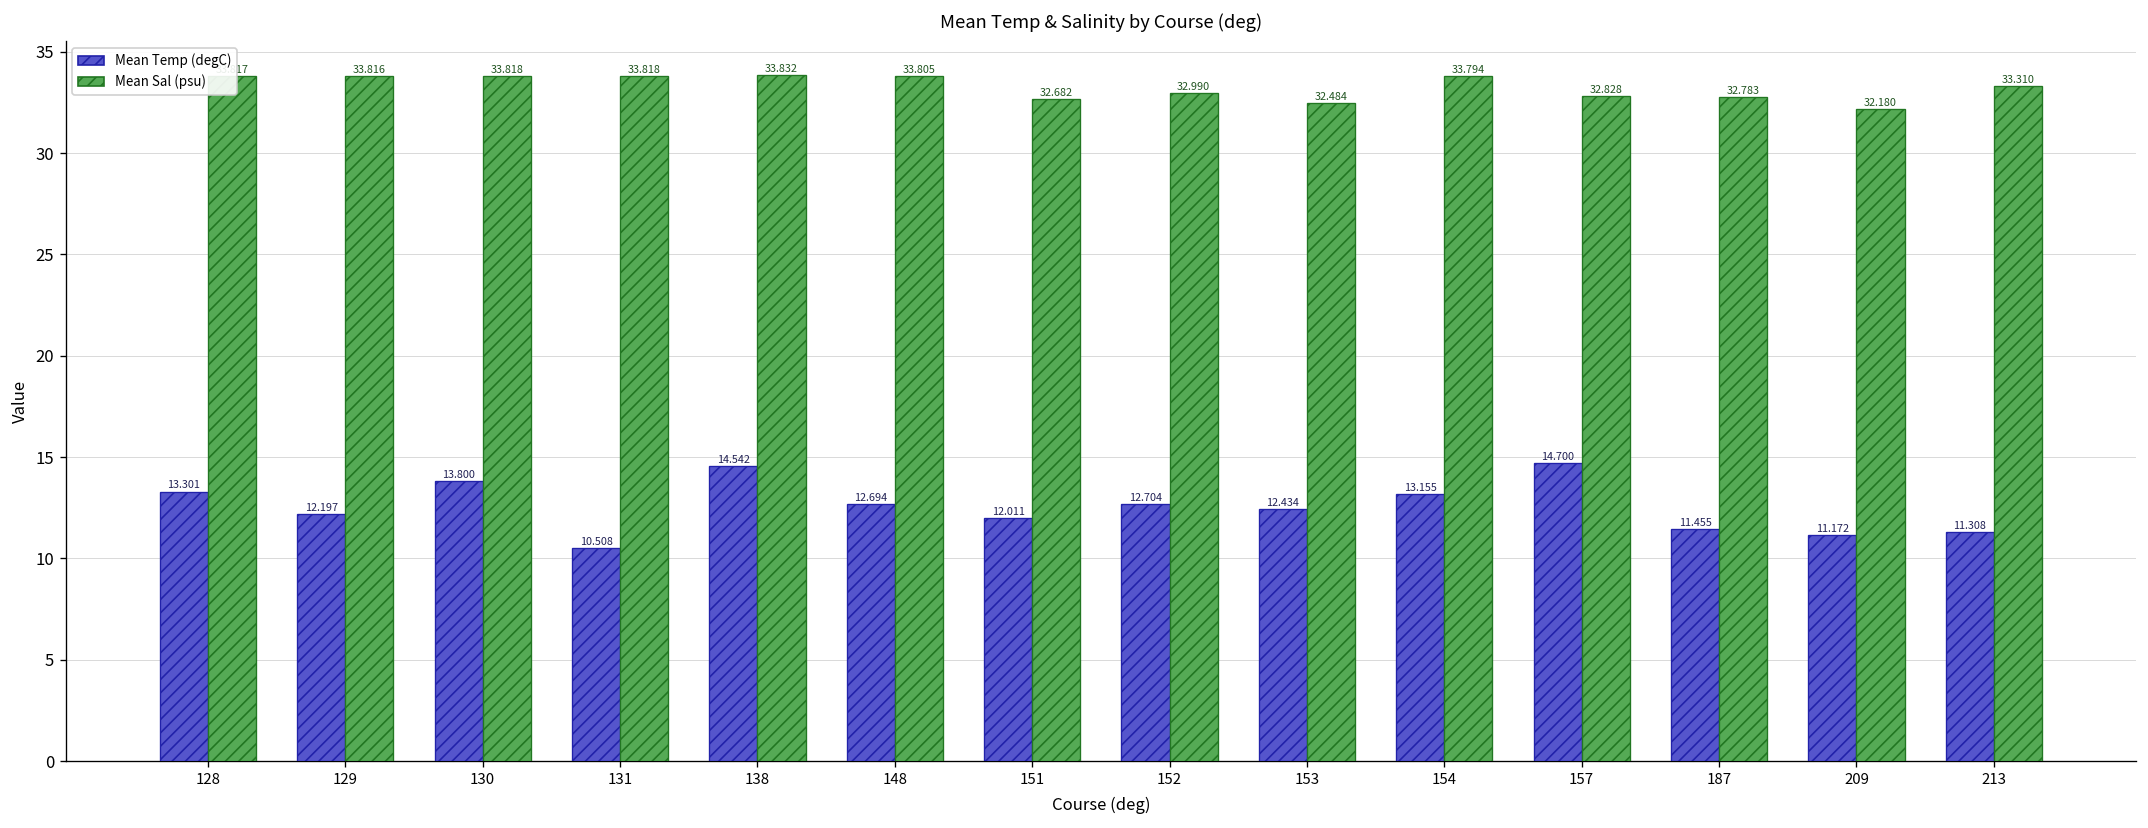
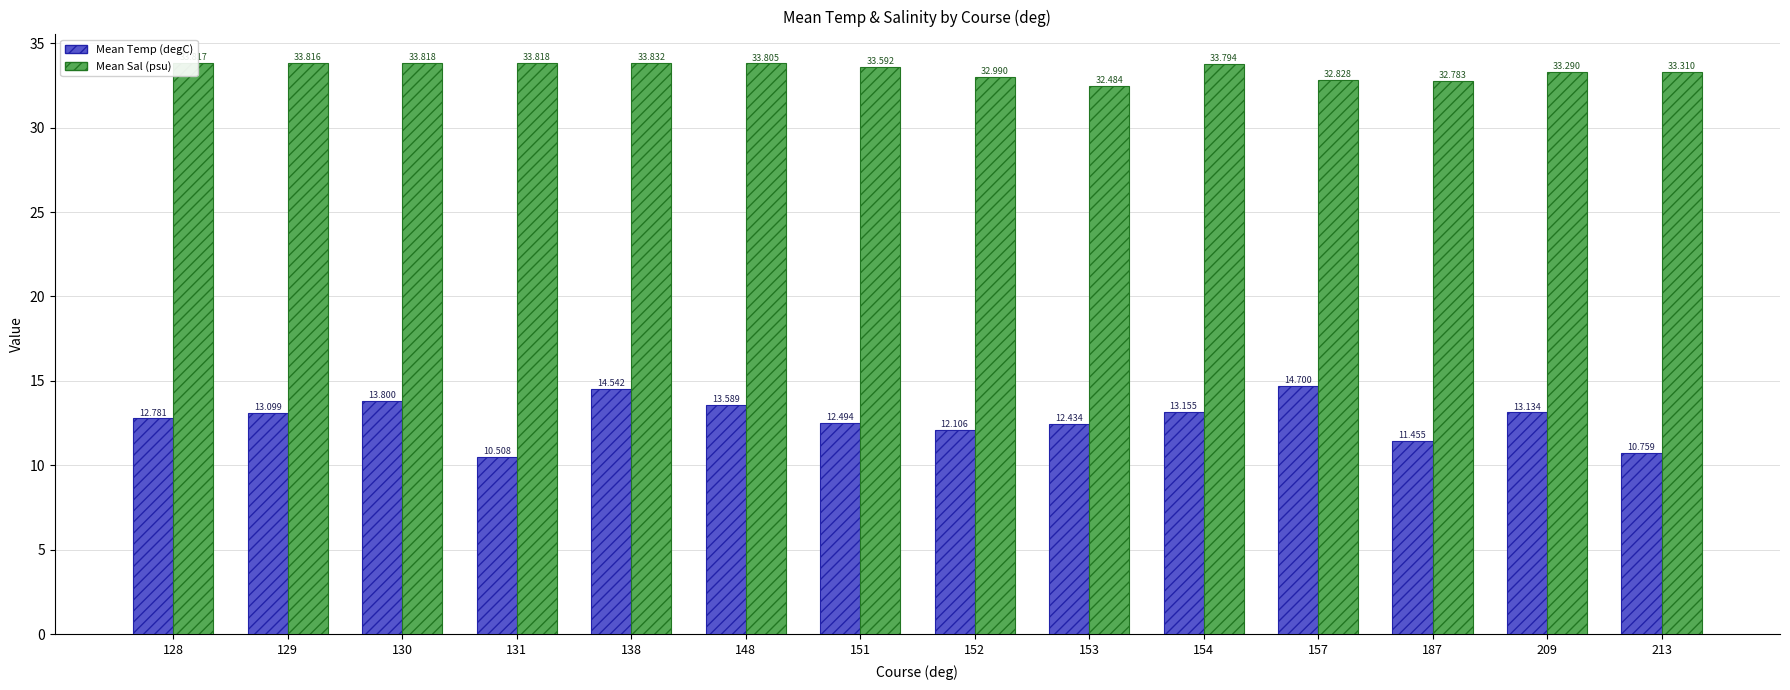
  {
    "Mean Temp (degC)": {
-     "128": 13.301,
-     "129": 12.197,
+     "128": 12.781,
+     "129": 13.099,
      "130": 13.800,
      "131": 10.508,
      "138": 14.542,
-     "148": 12.694,
-     "151": 12.011,
-     "152": 12.704,
+     "148": 13.589,
+     "151": 12.494,
+     "152": 12.106,
      "153": 12.434,
      "154": 13.155,
      "157": 14.700,
      "187": 11.455,
-     "209": 11.172,
-     "213": 11.308
+     "209": 13.134,
+     "213": 10.759
    },
    "Mean Sal (psu)": {
      "129": 33.816,
      "130": 33.818,
      "131": 33.818,
      "138": 33.832,
      "148": 33.805,
-     "151": 32.682,
+     "151": 33.592,
      "152": 32.990,
      "153": 32.484,
      "154": 33.794,
      "157": 32.828,
      "187": 32.783,
-     "209": 32.180,
+     "209": 33.290,
      "213": 33.310
    }
  }
